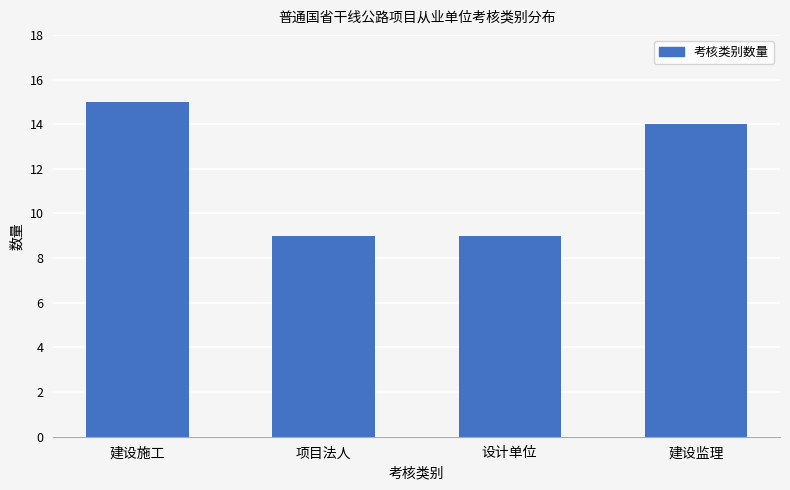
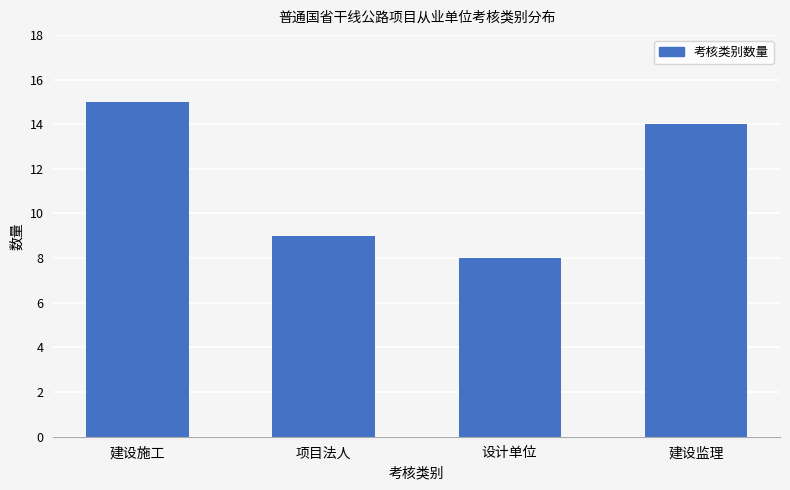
  {
    "建设施工": 15,
    "项目法人": 9,
-   "设计单位": 9,
+   "设计单位": 8,
    "建设监理": 14
  }
